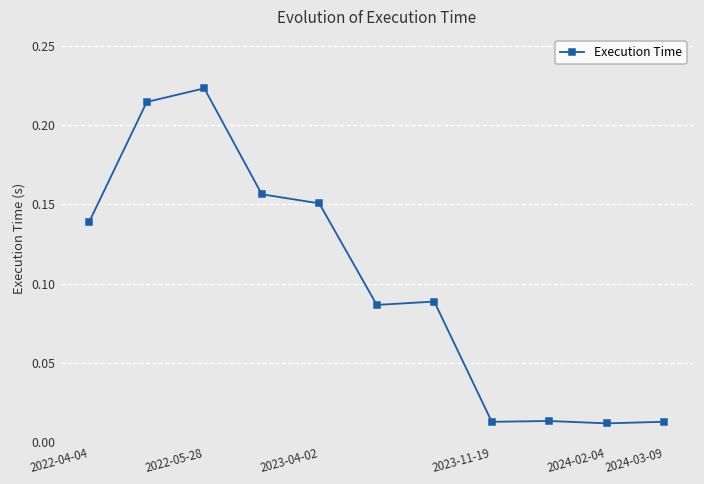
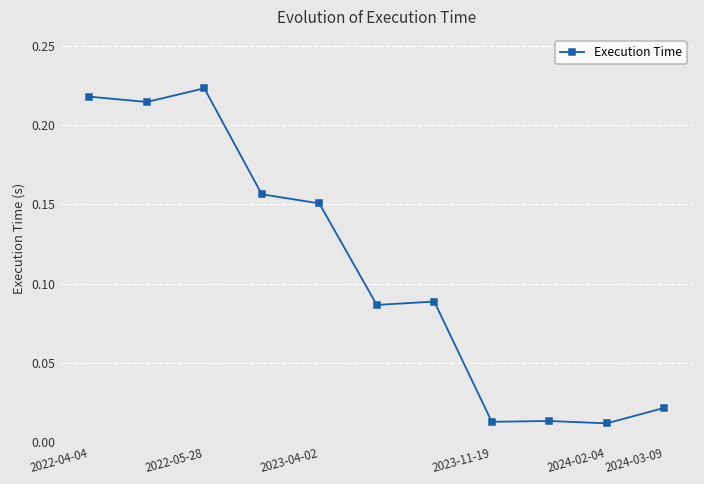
  {
-   "2022-04-04": 0.139,
+   "2022-04-04": 0.218,
    "2022-05-28": 0.223,
    "2023-04-02": 0.151,
    "2023-11-19": 0.013,
-   "2024-03-09": 0.013
+   "2024-03-09": 0.021
  }
